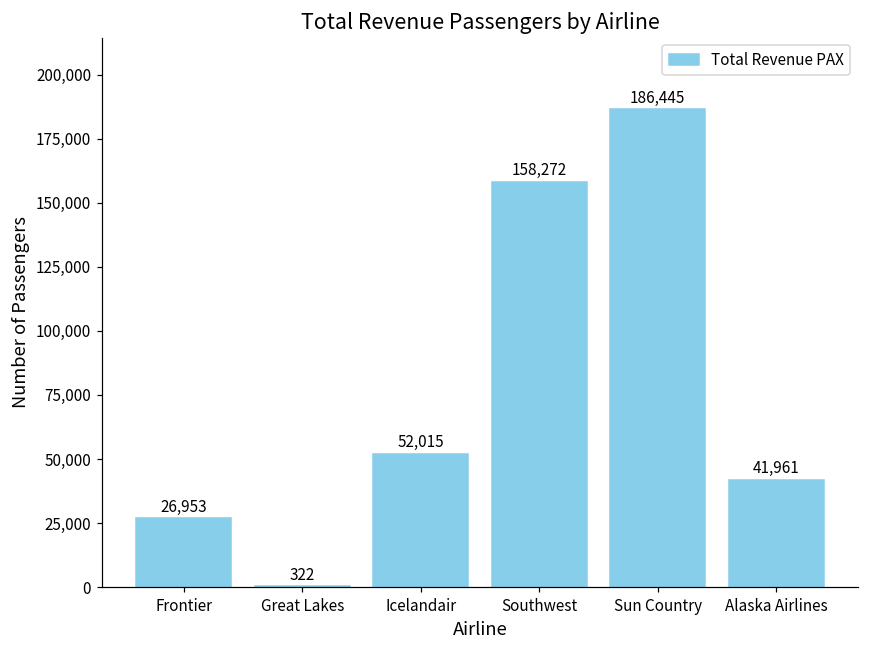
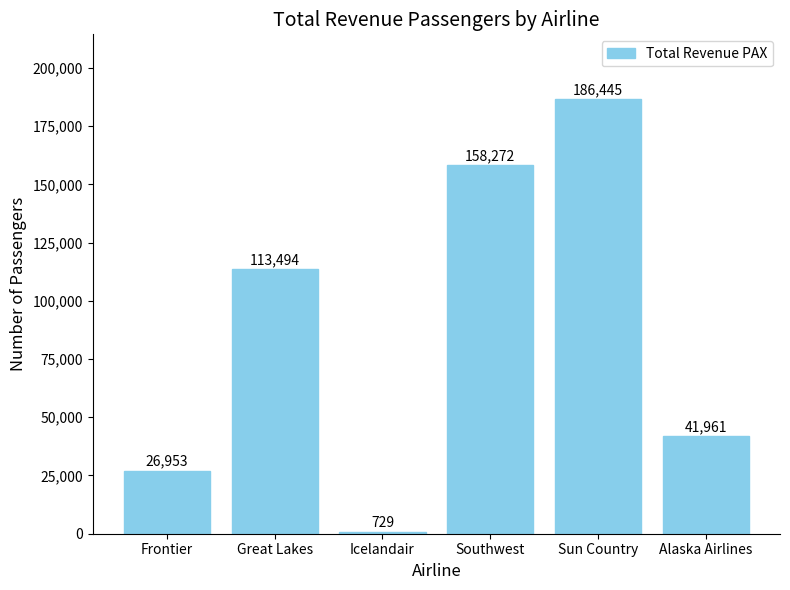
  {
    "Frontier": "26,953",
-   "Great Lakes": "322",
-   "Icelandair": "52,015",
+   "Great Lakes": "113,494",
+   "Icelandair": "729",
    "Southwest": "158,272",
    "Sun Country": "186,445",
    "Alaska Airlines": "41,961"
  }
